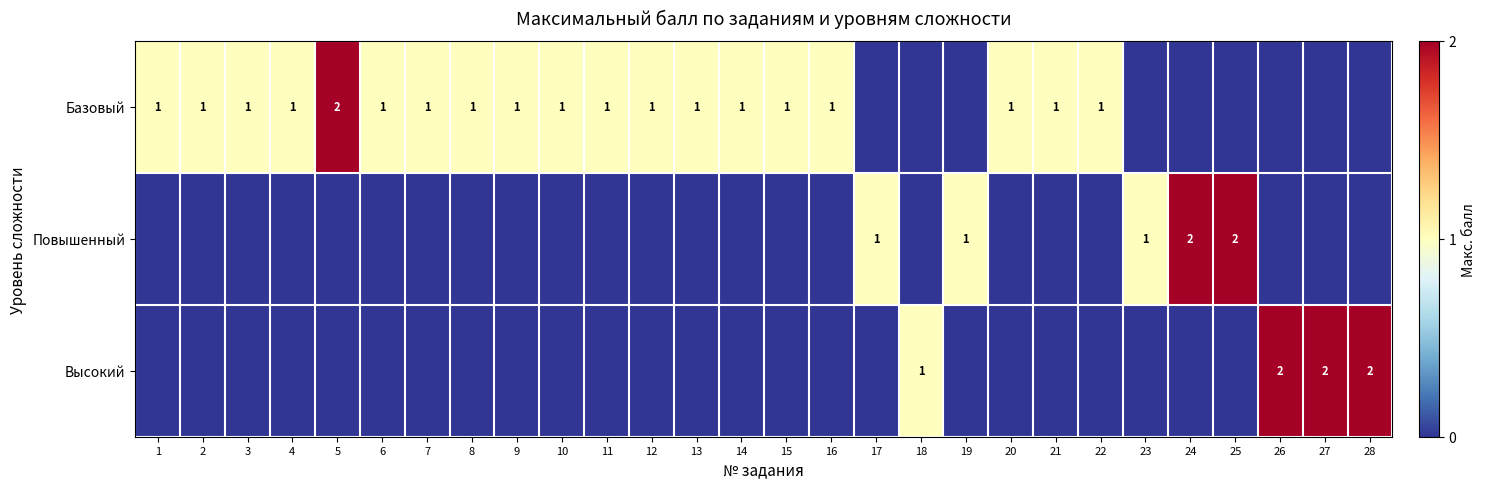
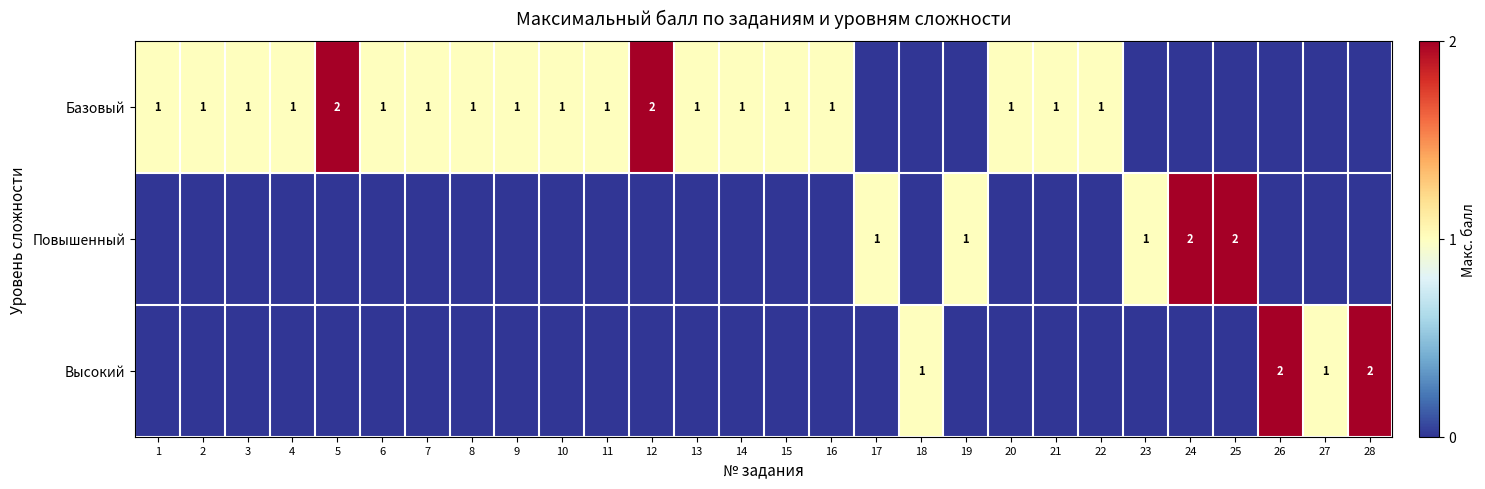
  {
    "Базовый": {
      "1": 1,
      "2": 1,
      "3": 1,
      "4": 1,
      "5": 2,
      "6": 1,
      "7": 1,
      "8": 1,
      "9": 1,
      "10": 1,
      "11": 1,
-     "12": 1,
+     "12": 2,
      "13": 1,
      "14": 1,
      "15": 1,
      "16": 1,
      "20": 1,
      "21": 1,
      "22": 1
    },
    "Повышенный": {
      "17": 1,
      "19": 1,
      "23": 1,
      "24": 2,
      "25": 2
    },
    "Высокий": {
      "18": 1,
      "26": 2,
-     "27": 2,
+     "27": 1,
      "28": 2
    }
  }
